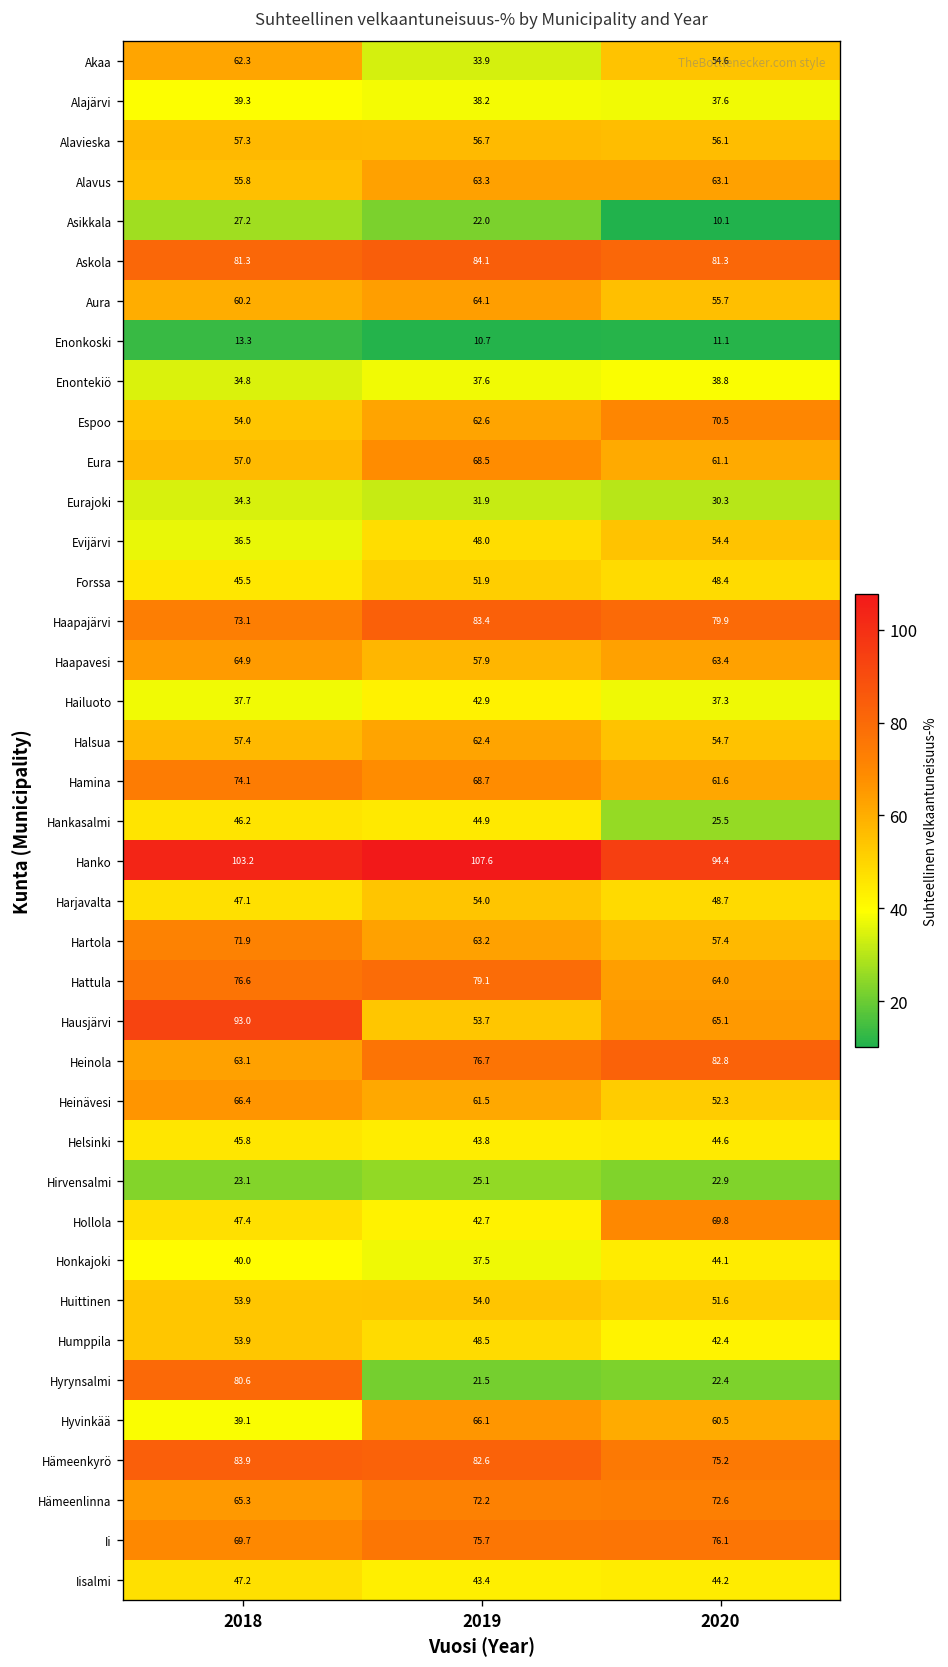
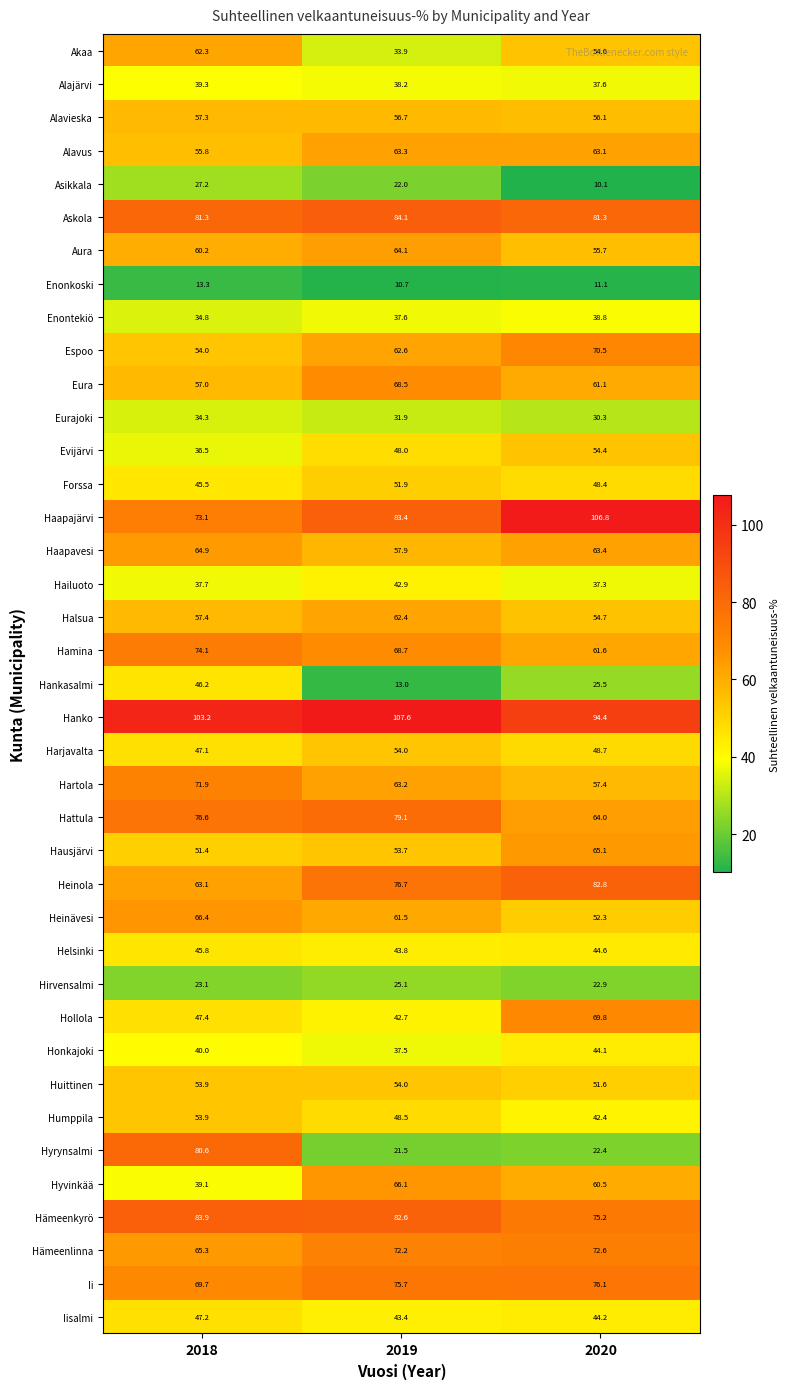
  {
    "Akaa": {
      "2018": 62.3,
      "2019": 33.9
    },
    "Alajärvi": {
      "2018": 39.3,
      "2019": 38.2,
      "2020": 37.6
    },
    "Alavieska": {
      "2018": 57.3,
      "2019": 56.7,
      "2020": 56.1
    },
    "Alavus": {
      "2018": 55.8,
      "2019": 63.3,
      "2020": 63.1
    },
    "Asikkala": {
      "2018": 27.2,
      "2019": 22.0,
      "2020": 10.1
    },
    "Askola": {
      "2018": 81.3,
      "2019": 84.1,
      "2020": 81.3
    },
    "Aura": {
      "2018": 60.2,
      "2019": 64.1,
      "2020": 55.7
    },
    "Enonkoski": {
      "2018": 13.3,
      "2019": 10.7,
      "2020": 11.1
    },
    "Enontekiö": {
      "2018": 34.8,
      "2019": 37.6,
      "2020": 38.8
    },
    "Espoo": {
      "2018": 54.0,
      "2019": 62.6,
      "2020": 70.5
    },
    "Eura": {
      "2018": 57.0,
      "2019": 68.5,
      "2020": 61.1
    },
    "Eurajoki": {
      "2018": 34.3,
      "2019": 31.9,
      "2020": 30.3
    },
    "Evijärvi": {
      "2018": 36.5,
      "2019": 48.0,
      "2020": 54.4
    },
    "Forssa": {
      "2018": 45.5,
      "2019": 51.9,
      "2020": 48.4
    },
    "Haapajärvi": {
      "2018": 73.1,
      "2019": 83.4,
-     "2020": 79.9
+     "2020": 106.8
    },
    "Haapavesi": {
      "2018": 64.9,
      "2019": 57.9,
      "2020": 63.4
    },
    "Hailuoto": {
      "2018": 37.7,
      "2019": 42.9,
      "2020": 37.3
    },
    "Halsua": {
      "2018": 57.4,
      "2019": 62.4,
      "2020": 54.7
    },
    "Hamina": {
      "2018": 74.1,
      "2019": 68.7,
      "2020": 61.6
    },
    "Hankasalmi": {
      "2018": 46.2,
-     "2019": 44.9,
+     "2019": 13.0,
      "2020": 25.5
    },
    "Hanko": {
      "2018": 103.2,
      "2019": 107.6,
      "2020": 94.4
    },
    "Harjavalta": {
      "2018": 47.1,
      "2019": 54.0,
      "2020": 48.7
    },
    "Hartola": {
      "2018": 71.9,
      "2019": 63.2,
      "2020": 57.4
    },
    "Hattula": {
      "2018": 76.6,
      "2019": 79.1,
      "2020": 64.0
    },
    "Hausjärvi": {
-     "2018": 93.0,
+     "2018": 51.4,
      "2019": 53.7,
      "2020": 65.1
    },
    "Heinola": {
      "2018": 63.1,
      "2019": 76.7,
      "2020": 82.8
    },
    "Heinävesi": {
      "2018": 66.4,
      "2019": 61.5,
      "2020": 52.3
    },
    "Helsinki": {
      "2018": 45.8,
      "2019": 43.8,
      "2020": 44.6
    },
    "Hirvensalmi": {
      "2018": 23.1,
      "2019": 25.1,
      "2020": 22.9
    },
    "Hollola": {
      "2018": 47.4,
      "2019": 42.7,
      "2020": 69.8
    },
    "Honkajoki": {
      "2018": 40.0,
      "2019": 37.5,
      "2020": 44.1
    },
    "Huittinen": {
      "2018": 53.9,
      "2019": 54.0,
      "2020": 51.6
    },
    "Humppila": {
      "2018": 53.9,
      "2019": 48.5,
      "2020": 42.4
    },
    "Hyrynsalmi": {
      "2018": 80.6,
      "2019": 21.5,
      "2020": 22.4
    },
    "Hyvinkää": {
      "2018": 39.1,
      "2019": 66.1,
      "2020": 60.5
    },
    "Hämeenkyrö": {
      "2018": 83.9,
      "2019": 82.6,
      "2020": 75.2
    },
    "Hämeenlinna": {
      "2018": 65.3,
      "2019": 72.2,
      "2020": 72.6
    },
    "Ii": {
      "2018": 69.7,
      "2019": 75.7,
      "2020": 76.1
    },
    "Iisalmi": {
      "2018": 47.2,
      "2019": 43.4,
      "2020": 44.2
    }
  }
